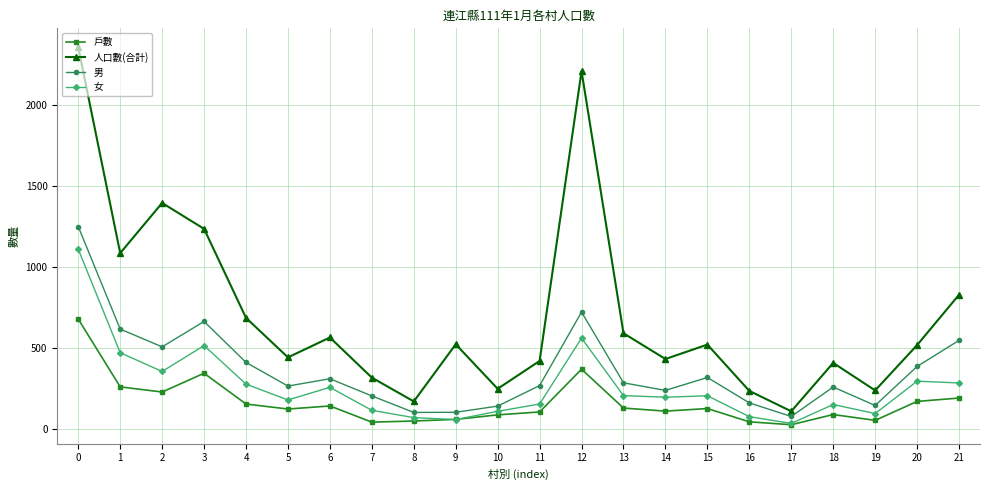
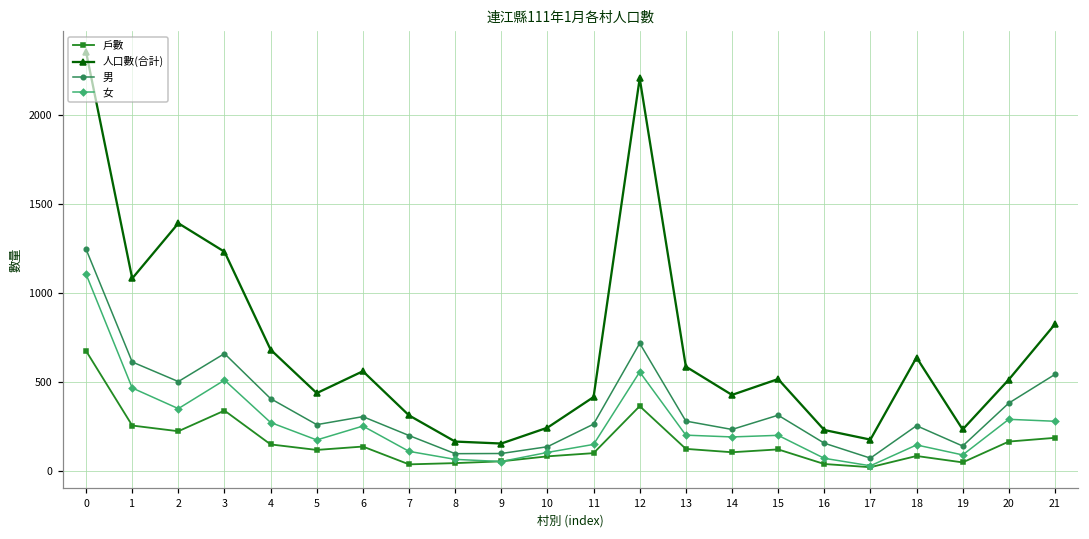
  {
    "人口數(合計)": {
      "1": 1080,
      "2": 1390,
      "3": 1230,
      "4": 680,
      "5": 440,
      "6": 560,
      "7": 320,
      "8": 170,
-     "9": 520,
+     "9": 160,
      "10": 250,
      "11": 420,
      "12": 2210,
      "13": 590,
      "14": 430,
      "15": 520,
      "16": 230,
-     "17": 110,
-     "18": 410,
+     "17": 180,
+     "18": 640,
      "19": 240,
      "20": 520,
      "21": 830
    }
  }
